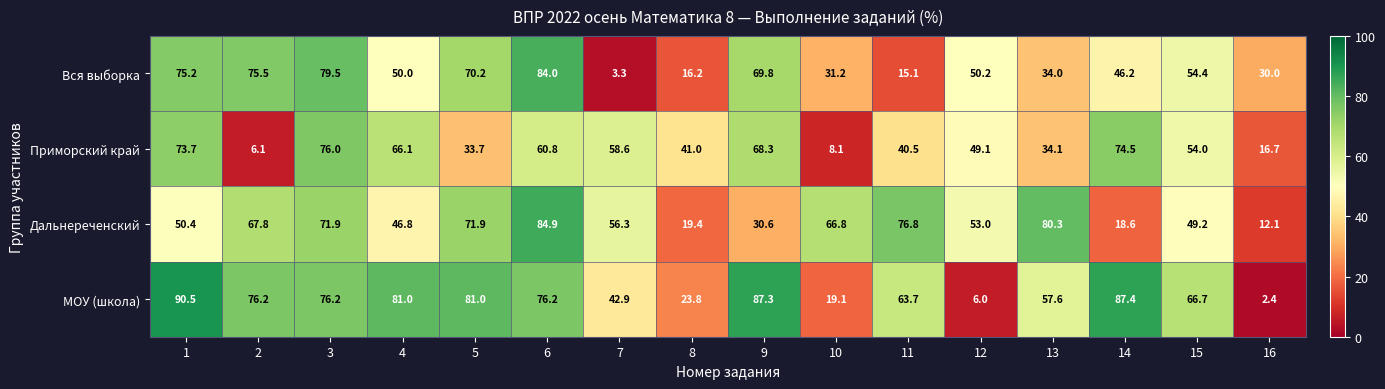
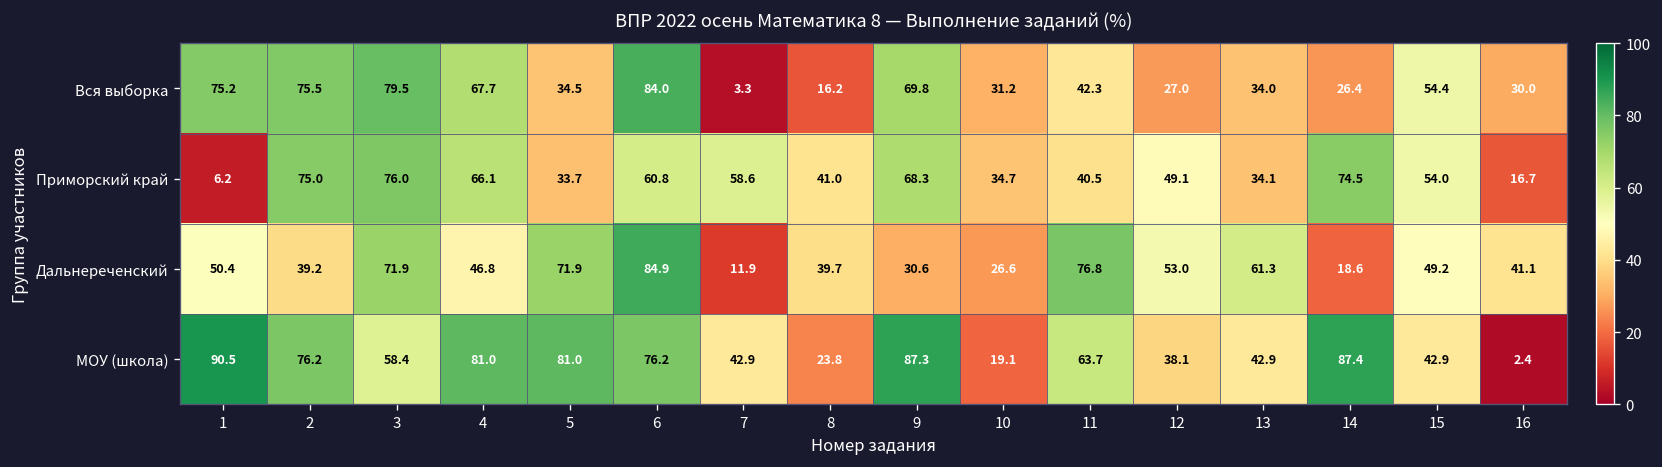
  {
    "Вся выборка": {
      "1": 75.2,
      "2": 75.5,
      "3": 79.5,
-     "4": 50.0,
-     "5": 70.2,
+     "4": 67.7,
+     "5": 34.5,
      "6": 84.0,
      "7": 3.3,
      "8": 16.2,
      "9": 69.8,
      "10": 31.2,
-     "11": 15.1,
-     "12": 50.2,
+     "11": 42.3,
+     "12": 27.0,
      "13": 34.0,
-     "14": 46.2,
+     "14": 26.4,
      "15": 54.4,
      "16": 30.0
    },
    "Приморский край": {
-     "1": 73.7,
-     "2": 6.1,
+     "1": 6.2,
+     "2": 75.0,
      "3": 76.0,
      "4": 66.1,
      "5": 33.7,
      "6": 60.8,
      "7": 58.6,
      "8": 41.0,
      "9": 68.3,
-     "10": 8.1,
+     "10": 34.7,
      "11": 40.5,
      "12": 49.1,
      "13": 34.1,
      "14": 74.5,
      "15": 54.0,
      "16": 16.7
    },
    "Дальнереченский": {
      "1": 50.4,
-     "2": 67.8,
+     "2": 39.2,
      "3": 71.9,
      "4": 46.8,
      "5": 71.9,
      "6": 84.9,
-     "7": 56.3,
-     "8": 19.4,
+     "7": 11.9,
+     "8": 39.7,
      "9": 30.6,
-     "10": 66.8,
+     "10": 26.6,
      "11": 76.8,
      "12": 53.0,
-     "13": 80.3,
+     "13": 61.3,
      "14": 18.6,
      "15": 49.2,
-     "16": 12.1
+     "16": 41.1
    },
    "МОУ (школа)": {
      "1": 90.5,
      "2": 76.2,
-     "3": 76.2,
+     "3": 58.4,
      "4": 81.0,
      "5": 81.0,
      "6": 76.2,
      "7": 42.9,
      "8": 23.8,
      "9": 87.3,
      "10": 19.1,
      "11": 63.7,
-     "12": 6.0,
-     "13": 57.6,
+     "12": 38.1,
+     "13": 42.9,
      "14": 87.4,
-     "15": 66.7,
+     "15": 42.9,
      "16": 2.4
    }
  }
